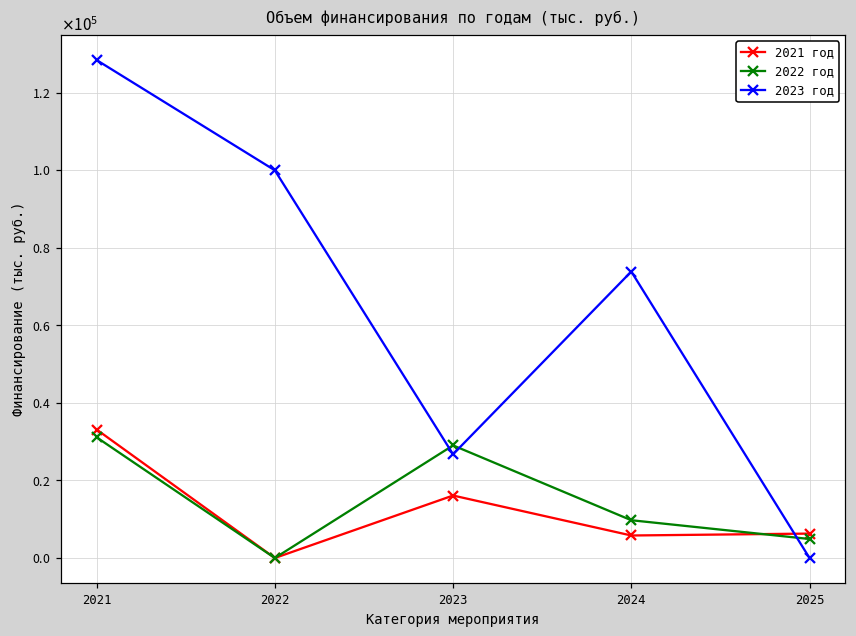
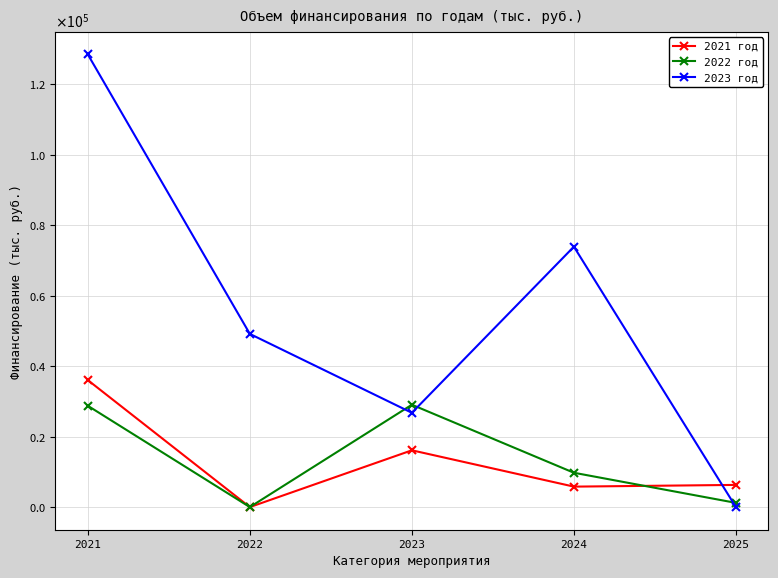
  {
    "2021 год": {
-     "2021": 33000,
+     "2021": 36000,
      "2023": 16000,
      "2024": 6000,
      "2025": 6000
    },
    "2022 год": {
-     "2021": 31000,
+     "2021": 29000,
      "2023": 29000,
      "2024": 10000,
-     "2025": 5000
+     "2025": 1000
    },
    "2023 год": {
      "2021": 128000,
-     "2022": 100000,
+     "2022": 49000,
      "2023": 27000,
      "2024": 74000,
      "2025": 0
    }
  }
